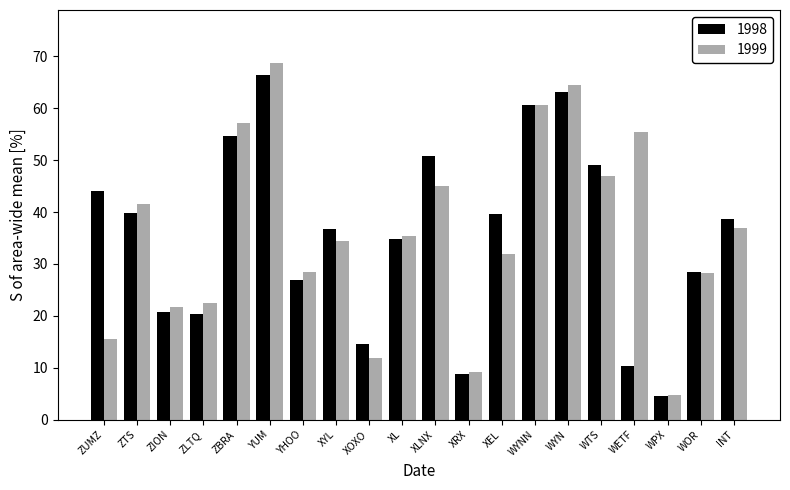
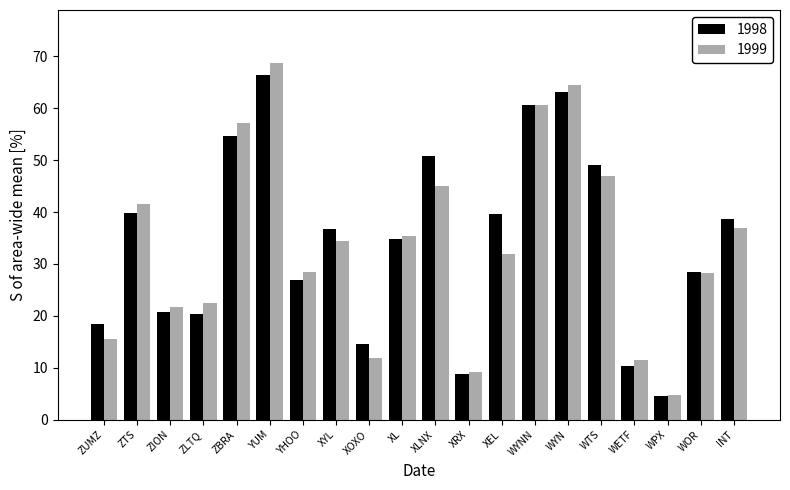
  {
    "1998": {
-     "ZUMZ": 44,
+     "ZUMZ": 18,
      "ZTS": 40,
      "ZION": 21,
      "ZLTQ": 20,
      "ZBRA": 55,
      "YUM": 66,
      "YHOO": 27,
      "XYL": 37,
      "XOXO": 15,
      "XL": 35,
      "XLNX": 51,
      "XRX": 9,
      "XEL": 40,
      "WYNN": 61,
      "WYN": 63,
      "WTS": 49,
      "WETF": 10,
      "WPX": 5,
      "WOR": 28,
      "INT": 39
    },
    "1999": {
      "ZUMZ": 16,
      "ZTS": 42,
      "ZION": 22,
      "ZLTQ": 23,
      "ZBRA": 57,
      "YUM": 69,
      "YHOO": 29,
      "XYL": 34,
      "XOXO": 12,
      "XL": 35,
      "XLNX": 45,
      "XRX": 9,
      "XEL": 32,
      "WYNN": 61,
      "WYN": 64,
      "WTS": 47,
-     "WETF": 55,
+     "WETF": 11,
      "WPX": 5,
      "WOR": 28,
      "INT": 37
    }
  }
